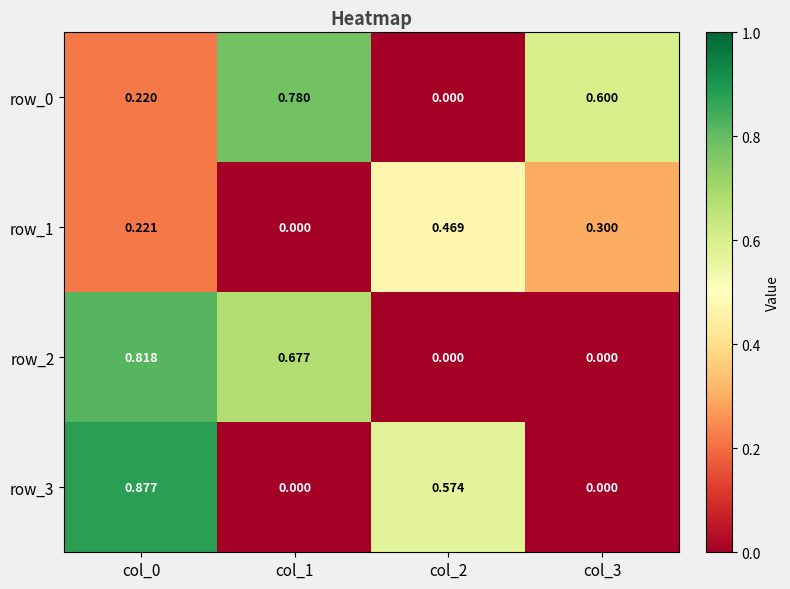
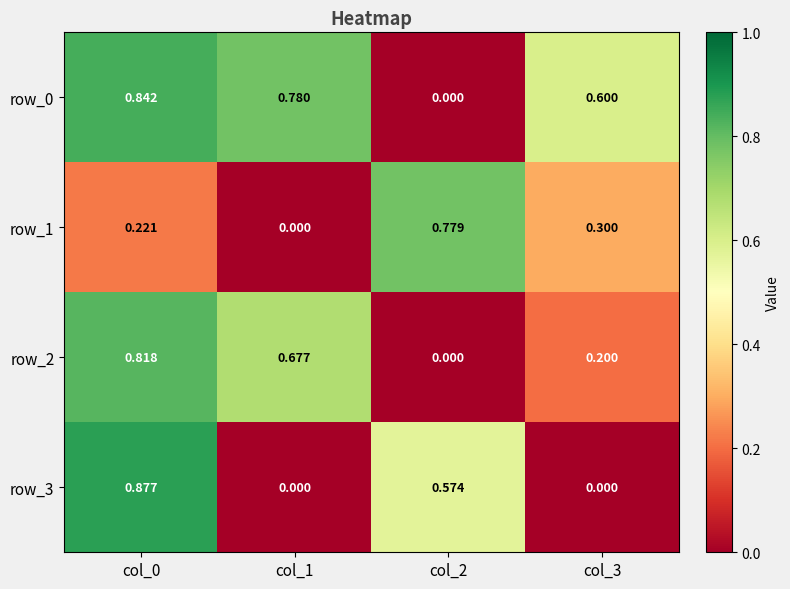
  {
    "row_0": {
-     "col_0": 0.220,
+     "col_0": 0.842,
      "col_1": 0.780,
      "col_2": 0.000,
      "col_3": 0.600
    },
    "row_1": {
      "col_0": 0.221,
      "col_1": 0.000,
-     "col_2": 0.469,
+     "col_2": 0.779,
      "col_3": 0.300
    },
    "row_2": {
      "col_0": 0.818,
      "col_1": 0.677,
      "col_2": 0.000,
-     "col_3": 0.000
+     "col_3": 0.200
    },
    "row_3": {
      "col_0": 0.877,
      "col_1": 0.000,
      "col_2": 0.574,
      "col_3": 0.000
    }
  }
